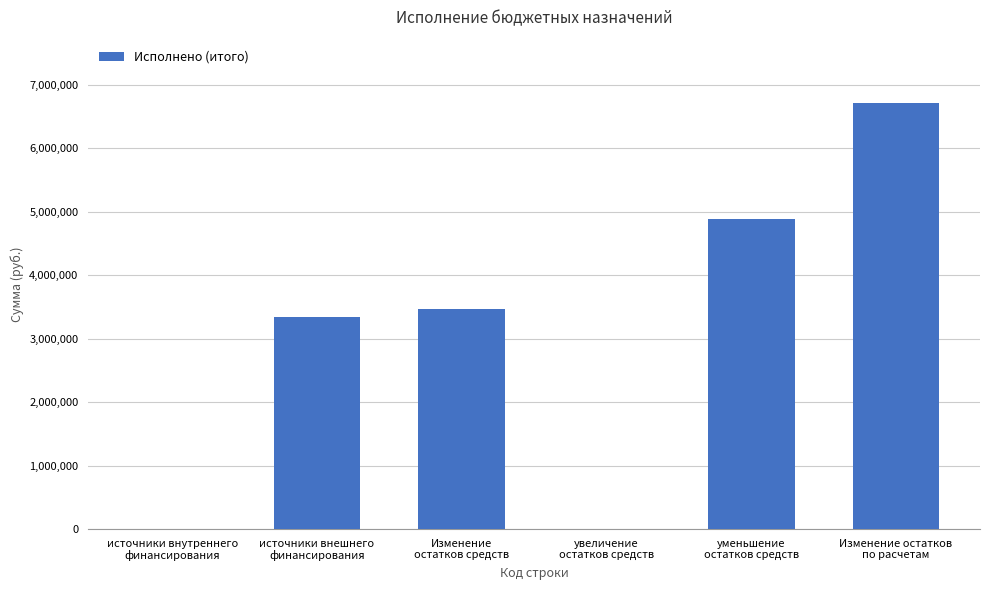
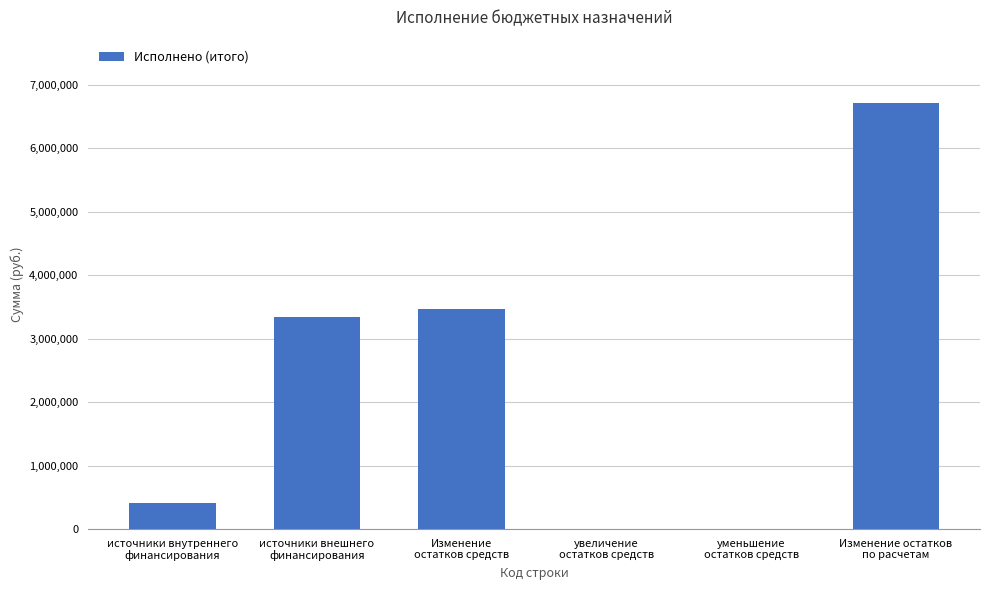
  {
-   "источники внутреннего финансирования": "0",
+   "источники внутреннего финансирования": "400,000",
    "источники внешнего финансирования": "3,300,000",
    "Изменение остатков средств": "3,500,000",
    "увеличение остатков средств": "0",
-   "уменьшение остатков средств": "4,900,000",
+   "уменьшение остатков средств": "0",
    "Изменение остатков по расчетам": "6,700,000"
  }
